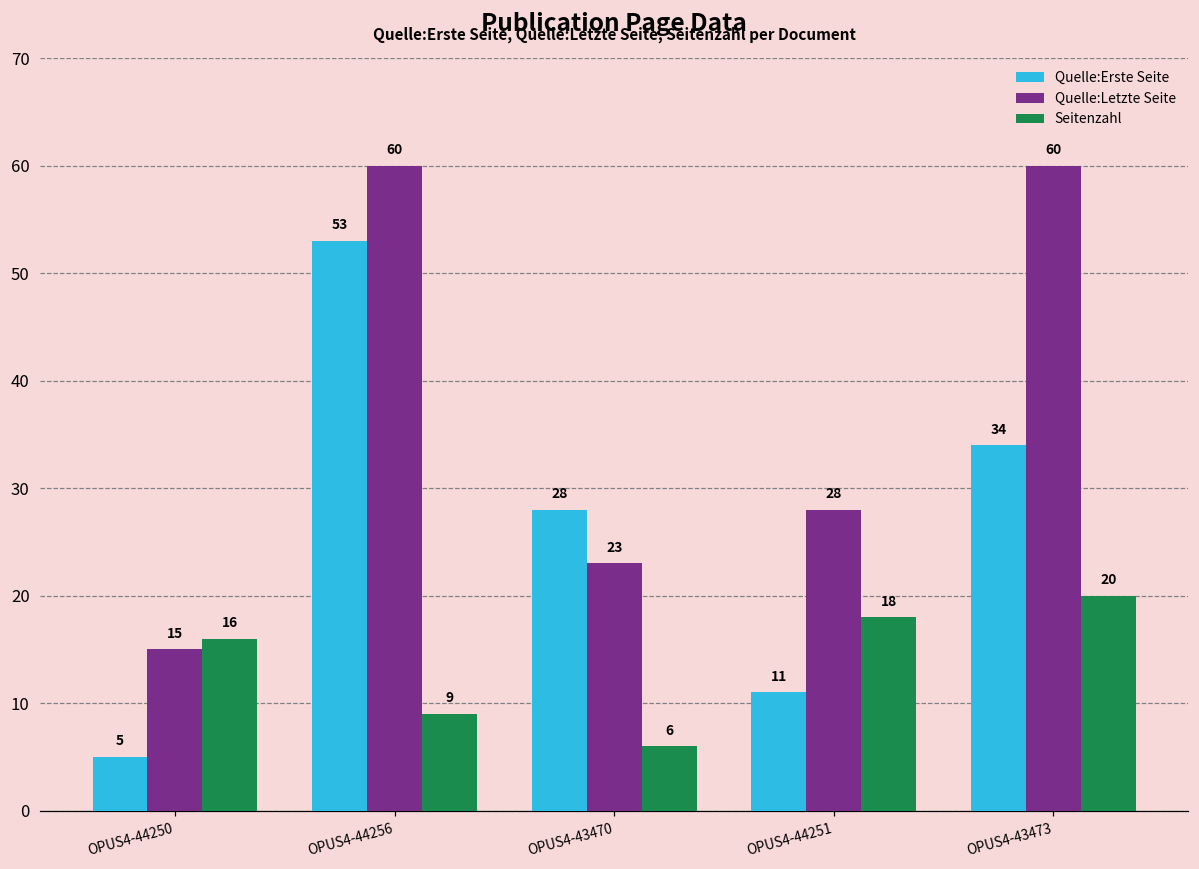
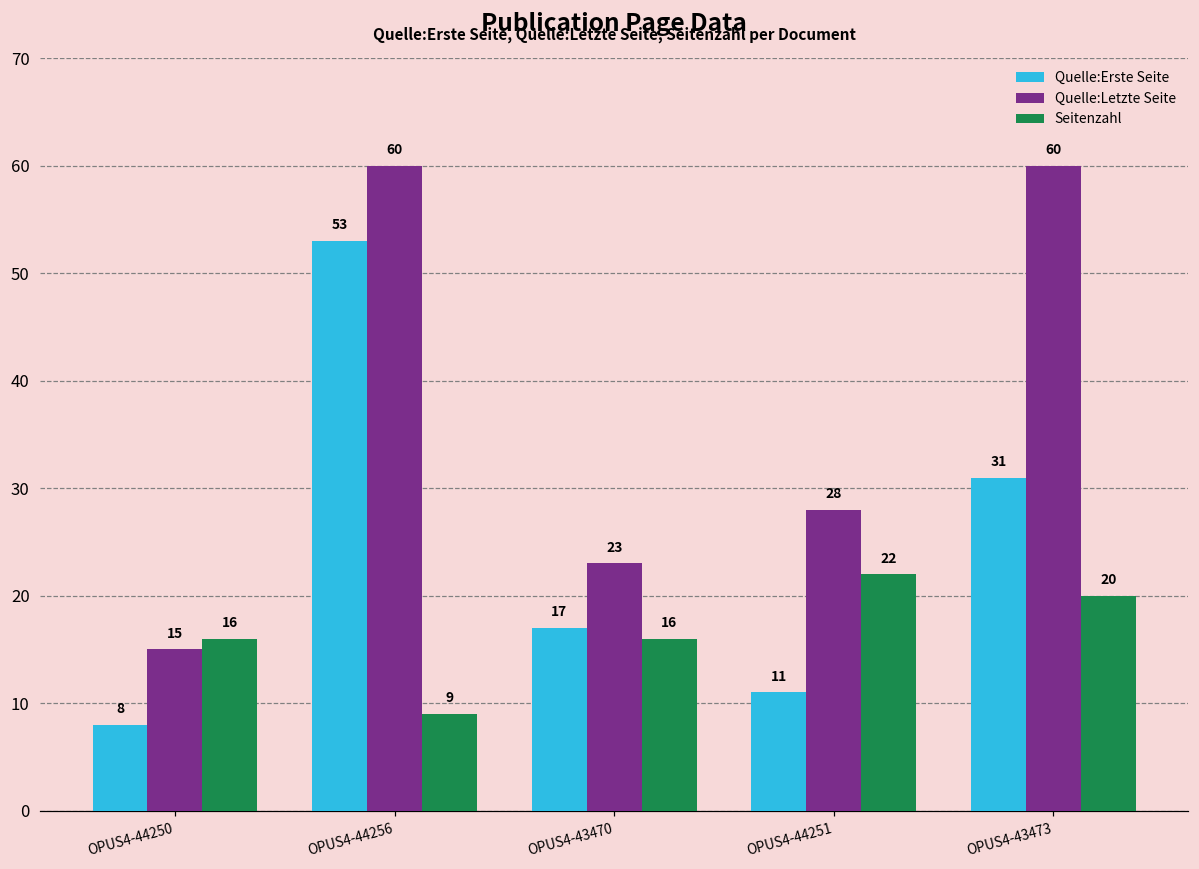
  {
    "Quelle:Erste Seite": {
-     "OPUS4-44250": 5,
+     "OPUS4-44250": 8,
      "OPUS4-44256": 53,
-     "OPUS4-43470": 28,
+     "OPUS4-43470": 17,
      "OPUS4-44251": 11,
-     "OPUS4-43473": 34
+     "OPUS4-43473": 31
    },
    "Quelle:Letzte Seite": {
      "OPUS4-44250": 15,
      "OPUS4-44256": 60,
      "OPUS4-43470": 23,
      "OPUS4-44251": 28,
      "OPUS4-43473": 60
    },
    "Seitenzahl": {
      "OPUS4-44250": 16,
      "OPUS4-44256": 9,
-     "OPUS4-43470": 6,
-     "OPUS4-44251": 18,
+     "OPUS4-43470": 16,
+     "OPUS4-44251": 22,
      "OPUS4-43473": 20
    }
  }
